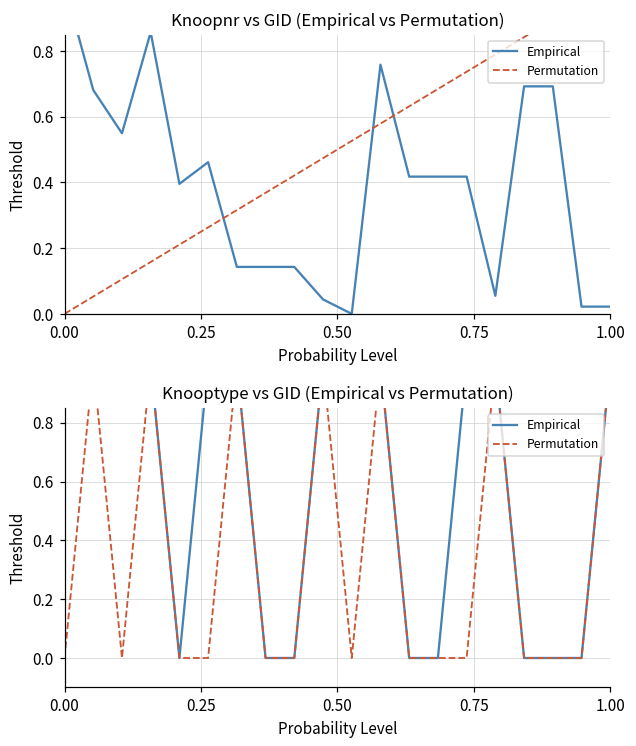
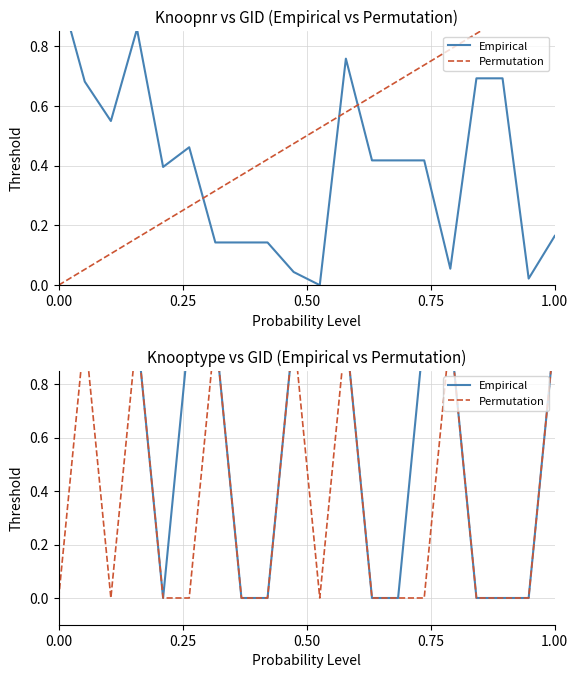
  {
    "Knoopnr vs GID (Empirical vs Permutation)": {
      "Empirical": {
-       "1.00": 0.02
+       "1.00": 0.16
      },
      "Permutation": {
        "0.00": 0.00
      }
    },
    "Knooptype vs GID (Empirical vs Permutation)": {
      "Permutation": {
        "0.00": 0.00
      }
    }
  }
